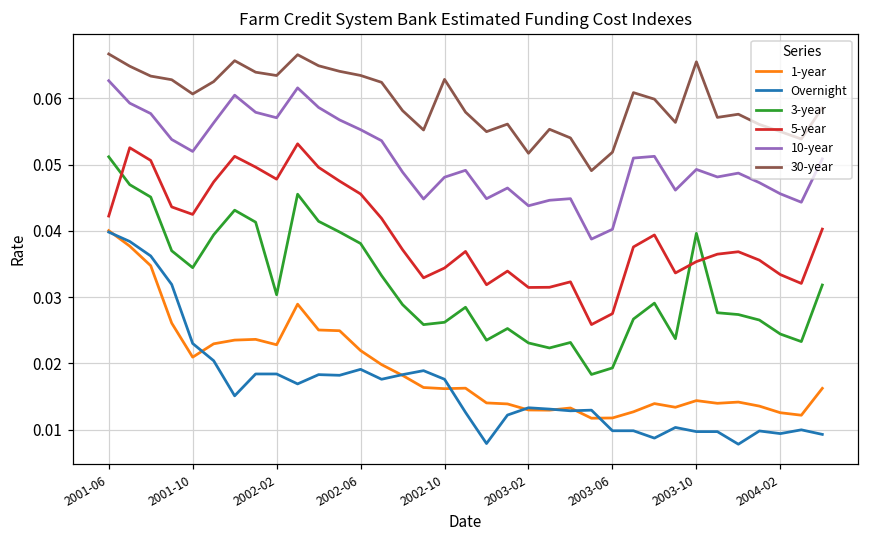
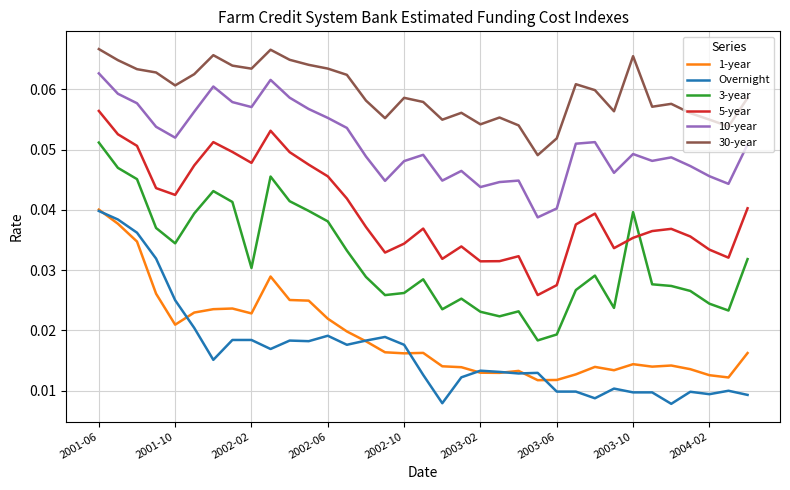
  {
    "1-year": {
      "2001-10": 0.021,
      "2002-02": 0.023,
      "2002-06": 0.022,
      "2002-10": 0.016,
      "2003-06": 0.012,
      "2003-10": 0.014,
      "2004-02": 0.013
    },
    "Overnight": {
-     "2001-10": 0.023,
+     "2001-10": 0.025,
      "2002-02": 0.018,
      "2002-06": 0.019,
      "2002-10": 0.018,
      "2003-06": 0.010,
      "2003-10": 0.010,
      "2004-02": 0.009
    },
    "3-year": {
      "2001-06": 0.051,
      "2001-10": 0.034,
      "2002-02": 0.030,
      "2002-06": 0.038,
      "2002-10": 0.026,
      "2003-02": 0.023,
      "2003-06": 0.019,
      "2003-10": 0.040,
      "2004-02": 0.024
    },
    "5-year": {
-     "2001-06": 0.042,
+     "2001-06": 0.056,
      "2001-10": 0.042,
      "2002-02": 0.048,
      "2002-06": 0.046,
      "2002-10": 0.034,
      "2003-02": 0.031,
      "2003-06": 0.028,
      "2003-10": 0.035,
      "2004-02": 0.033
    },
    "10-year": {
      "2001-06": 0.063,
      "2001-10": 0.052,
      "2002-02": 0.057,
      "2002-06": 0.055,
      "2002-10": 0.048,
      "2003-02": 0.044,
      "2003-06": 0.040,
      "2003-10": 0.049,
      "2004-02": 0.046
    },
    "30-year": {
      "2001-06": 0.067,
      "2001-10": 0.061,
      "2002-02": 0.063,
      "2002-06": 0.063,
-     "2002-10": 0.063,
-     "2003-02": 0.052,
+     "2002-10": 0.059,
+     "2003-02": 0.054,
      "2003-06": 0.052,
      "2003-10": 0.066
    }
  }
